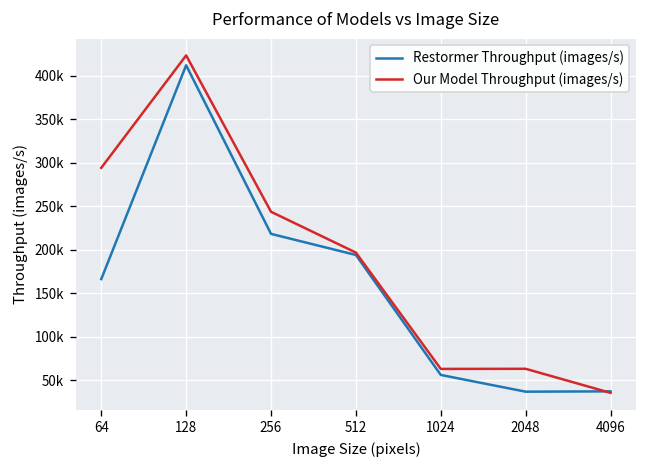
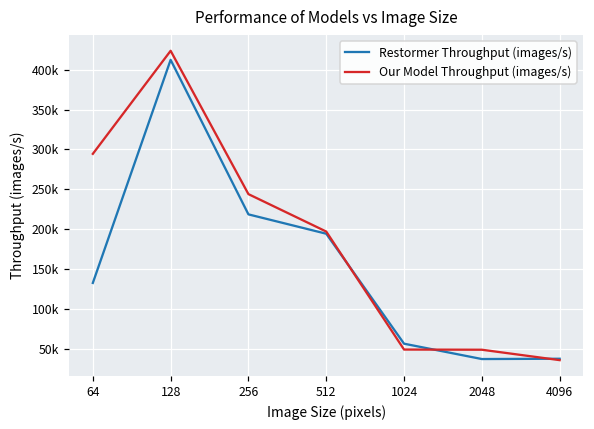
  {
    "Restormer Throughput (images/s)": {
-     "64": 170000,
+     "64": 130000,
      "128": 410000,
      "256": 220000,
      "1024": 60000,
      "2048": 40000
    },
    "Our Model Throughput (images/s)": {
      "64": 290000,
      "128": 420000,
      "256": 240000,
-     "1024": 60000,
-     "2048": 60000
+     "1024": 50000,
+     "2048": 50000
    }
  }
